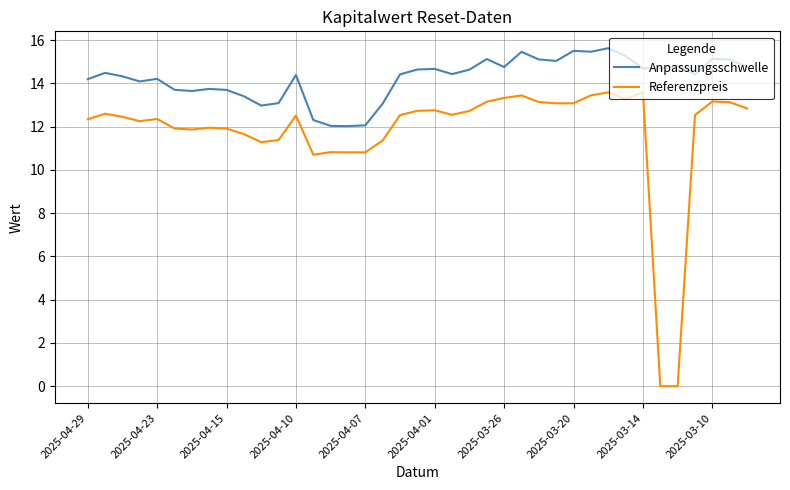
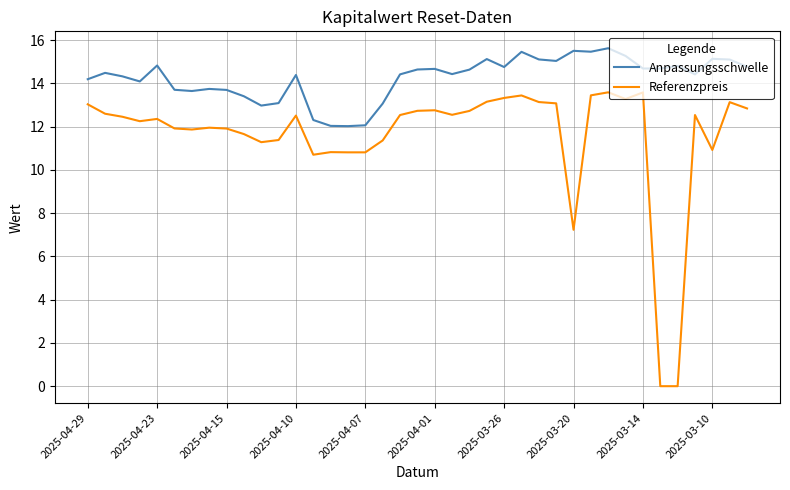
  {
    "Anpassungsschwelle": {
      "2025-04-29": 14.2,
-     "2025-04-23": 14.2,
+     "2025-04-23": 14.8,
      "2025-04-15": 13.7,
      "2025-04-07": 12.1,
      "2025-04-01": 14.7,
      "2025-03-26": 14.8,
      "2025-03-20": 15.5
    },
    "Referenzpreis": {
-     "2025-04-29": 12.3,
+     "2025-04-29": 13.0,
      "2025-04-23": 12.4,
      "2025-04-15": 11.9,
      "2025-04-07": 10.8,
      "2025-04-01": 12.8,
      "2025-03-26": 13.3,
-     "2025-03-20": 13.1,
-     "2025-03-10": 13.2
+     "2025-03-20": 7.2,
+     "2025-03-10": 10.9
    }
  }
